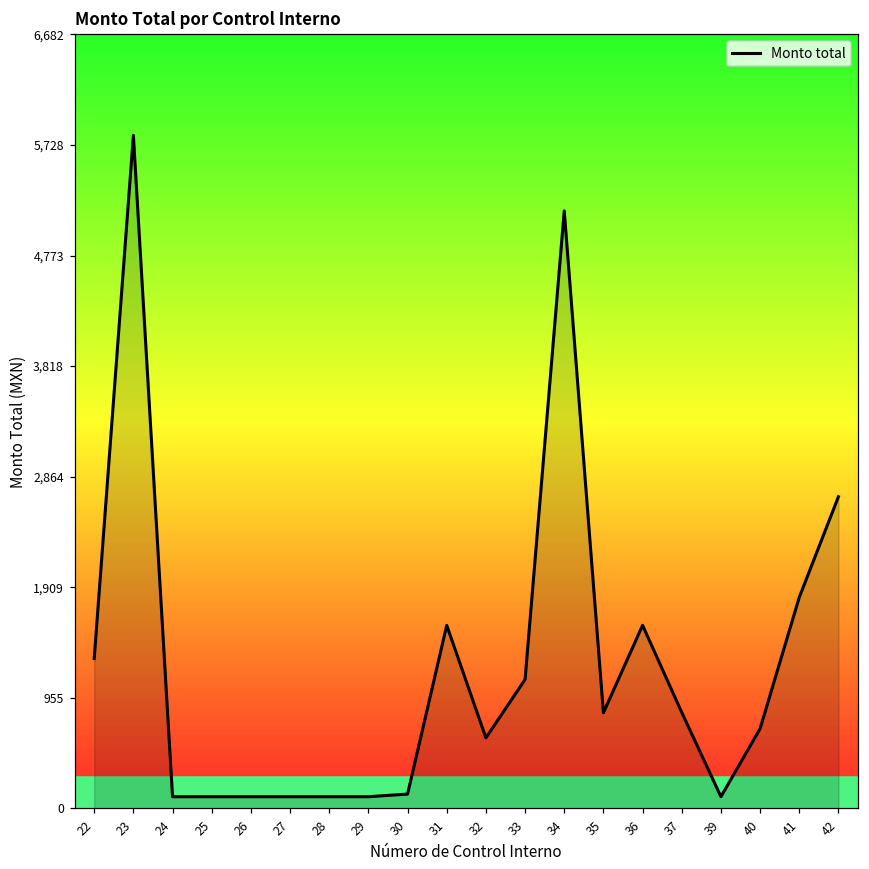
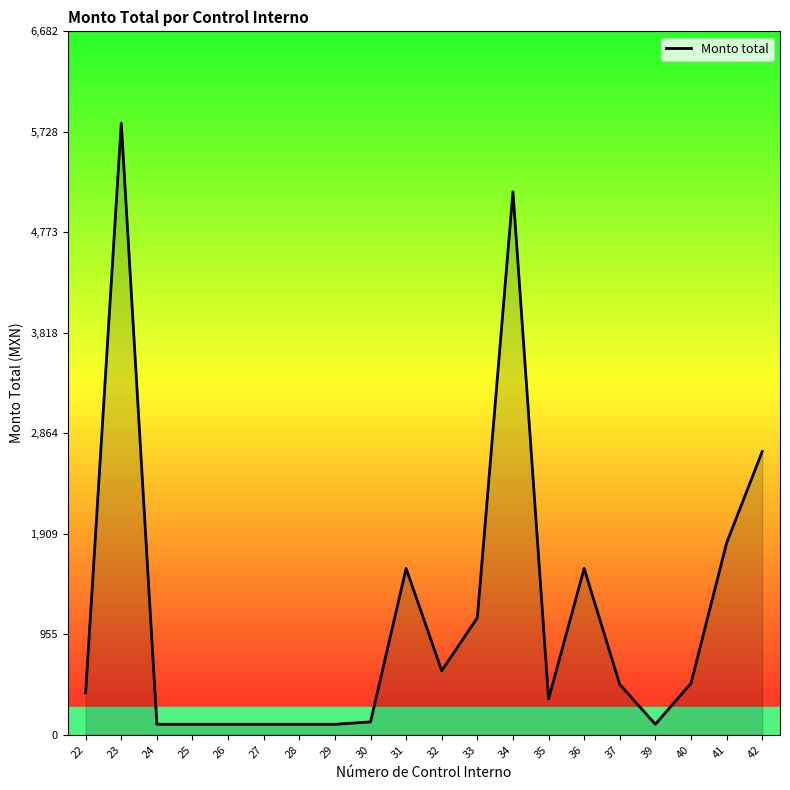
  {
-   "22": "1,290",
+   "22": "400",
    "23": "5,810",
    "31": "1,580",
    "32": "610",
    "33": "1,110",
    "34": "5,160",
-   "35": "820",
+   "35": "340",
    "36": "1,580",
-   "37": "830",
-   "40": "690",
+   "37": "480",
+   "40": "490",
    "41": "1,820",
    "42": "2,690"
  }
